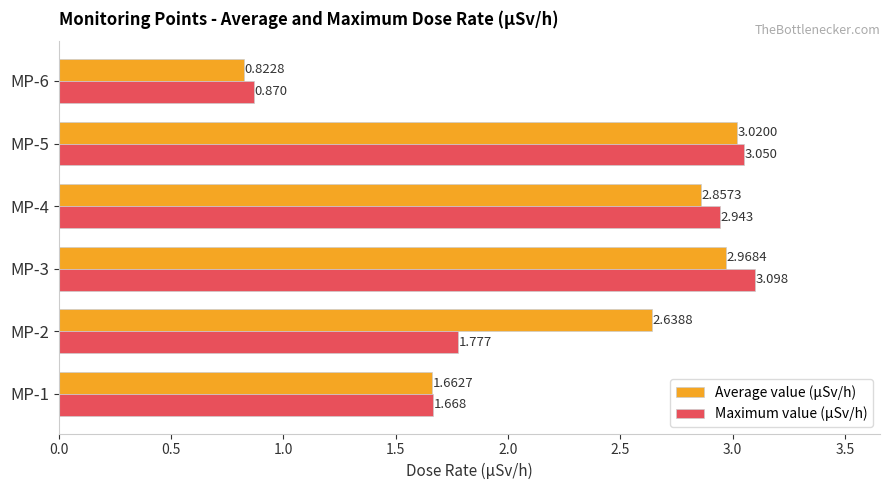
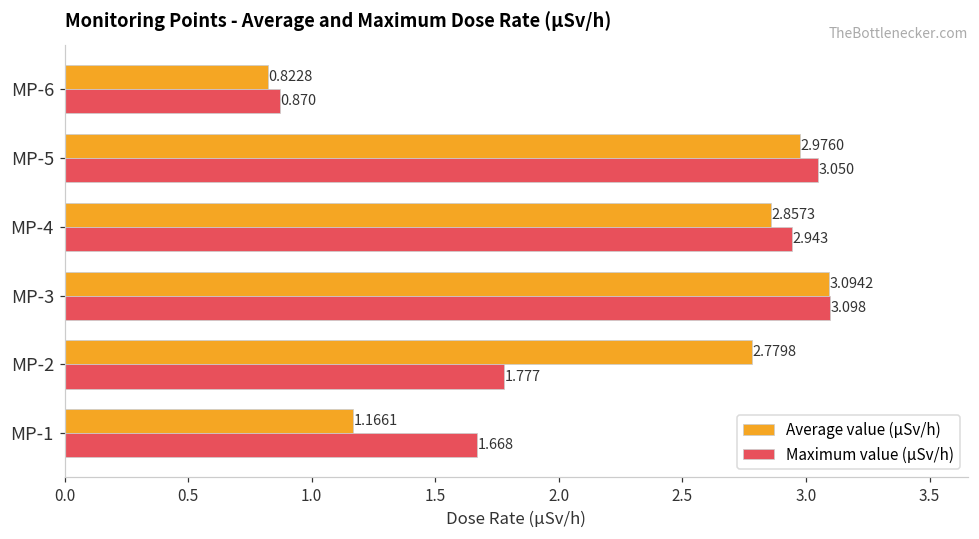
  {
    "Average value (µSv/h)": {
      "MP-6": 0.8228,
-     "MP-5": 3.0200,
+     "MP-5": 2.9760,
      "MP-4": 2.8573,
-     "MP-3": 2.9684,
-     "MP-2": 2.6388,
-     "MP-1": 1.6627
+     "MP-3": 3.0942,
+     "MP-2": 2.7798,
+     "MP-1": 1.1661
    },
    "Maximum value (µSv/h)": {
      "MP-6": 0.870,
      "MP-5": 3.050,
      "MP-4": 2.943,
      "MP-3": 3.098,
      "MP-2": 1.777,
      "MP-1": 1.668
    }
  }
